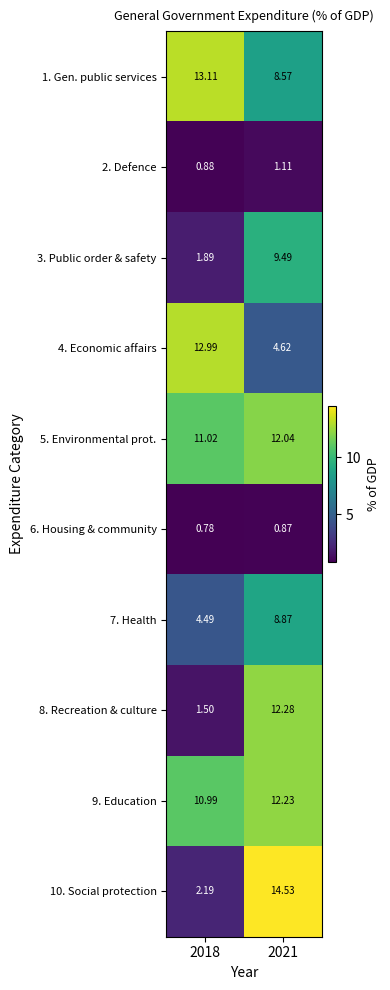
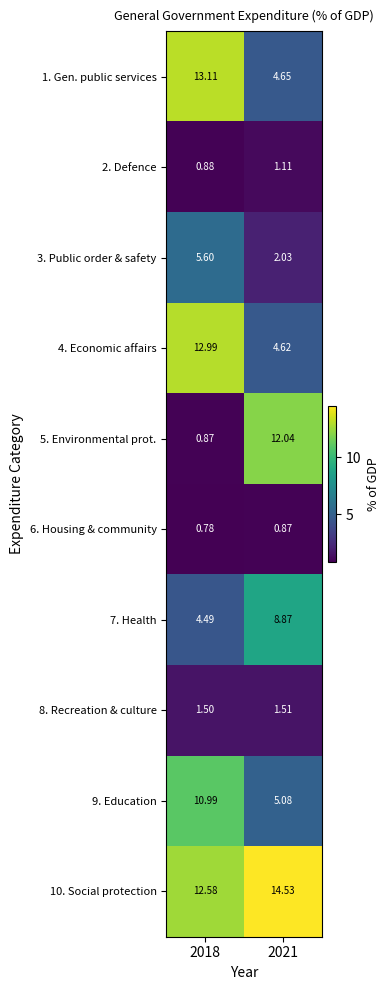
  {
    "1. Gen. public services": {
      "2018": 13.11,
-     "2021": 8.57
+     "2021": 4.65
    },
    "2. Defence": {
      "2018": 0.88,
      "2021": 1.11
    },
    "3. Public order & safety": {
-     "2018": 1.89,
-     "2021": 9.49
+     "2018": 5.60,
+     "2021": 2.03
    },
    "4. Economic affairs": {
      "2018": 12.99,
      "2021": 4.62
    },
    "5. Environmental prot.": {
-     "2018": 11.02,
+     "2018": 0.87,
      "2021": 12.04
    },
    "6. Housing & community": {
      "2018": 0.78,
      "2021": 0.87
    },
    "7. Health": {
      "2018": 4.49,
      "2021": 8.87
    },
    "8. Recreation & culture": {
      "2018": 1.50,
-     "2021": 12.28
+     "2021": 1.51
    },
    "9. Education": {
      "2018": 10.99,
-     "2021": 12.23
+     "2021": 5.08
    },
    "10. Social protection": {
-     "2018": 2.19,
+     "2018": 12.58,
      "2021": 14.53
    }
  }
